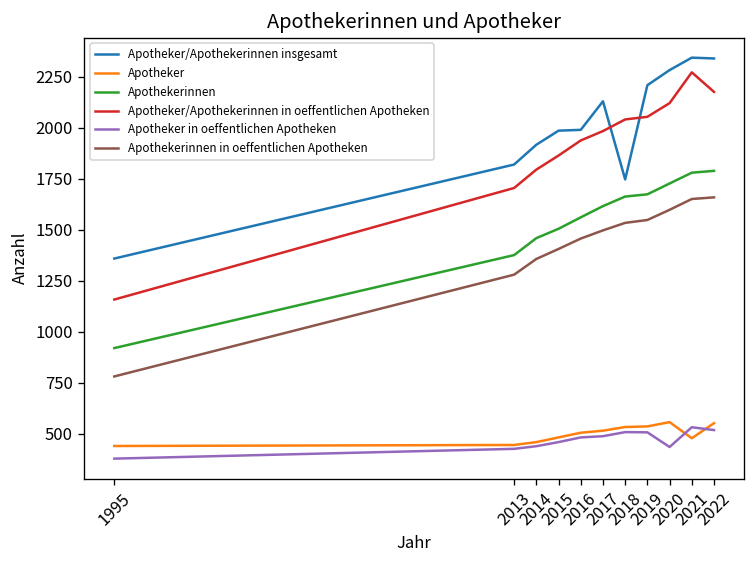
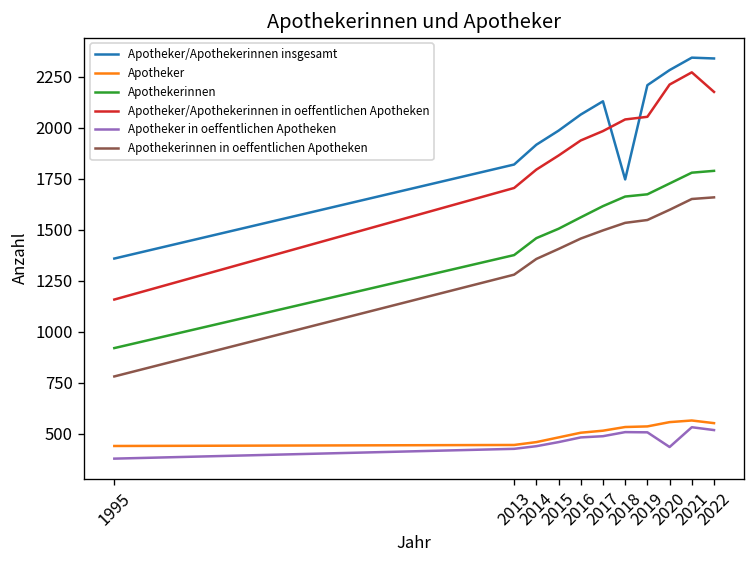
  {
    "Apotheker/Apothekerinnen insgesamt": {
      "1995": 1360,
      "2013": 1820,
      "2014": 1920,
      "2015": 1990,
-     "2016": 1990,
+     "2016": 2060,
      "2017": 2130,
      "2018": 1750,
      "2019": 2210,
      "2020": 2280,
      "2021": 2340,
      "2022": 2340
    },
    "Apotheker": {
      "1995": 440,
      "2013": 440,
      "2014": 460,
      "2015": 480,
      "2016": 500,
      "2017": 510,
      "2018": 530,
      "2019": 540,
      "2020": 560,
-     "2021": 480,
+     "2021": 560,
      "2022": 550
    },
    "Apothekerinnen": {
      "1995": 920,
      "2013": 1380,
      "2014": 1460,
      "2015": 1500,
      "2016": 1560,
      "2017": 1620,
      "2018": 1660,
      "2019": 1670,
      "2020": 1730,
      "2021": 1780,
      "2022": 1790
    },
    "Apotheker/Apothekerinnen in oeffentlichen Apotheken": {
      "1995": 1160,
      "2013": 1700,
      "2014": 1790,
      "2015": 1860,
      "2016": 1940,
      "2017": 1980,
      "2018": 2040,
      "2019": 2050,
-     "2020": 2120,
+     "2020": 2210,
      "2021": 2270,
      "2022": 2180
    },
    "Apotheker in oeffentlichen Apotheken": {
      "1995": 380,
      "2013": 430,
      "2014": 440,
      "2015": 460,
      "2016": 480,
      "2017": 490,
      "2018": 510,
      "2019": 510,
      "2020": 430,
      "2021": 530,
      "2022": 520
    },
    "Apothekerinnen in oeffentlichen Apotheken": {
      "1995": 780,
      "2013": 1280,
      "2014": 1360,
      "2015": 1410,
      "2016": 1460,
      "2017": 1500,
      "2018": 1530,
      "2019": 1550,
      "2020": 1600,
      "2021": 1650,
      "2022": 1660
    }
  }
